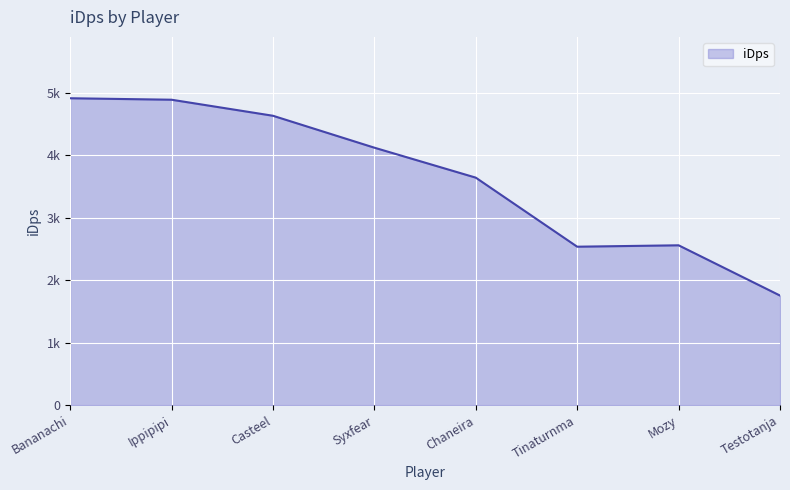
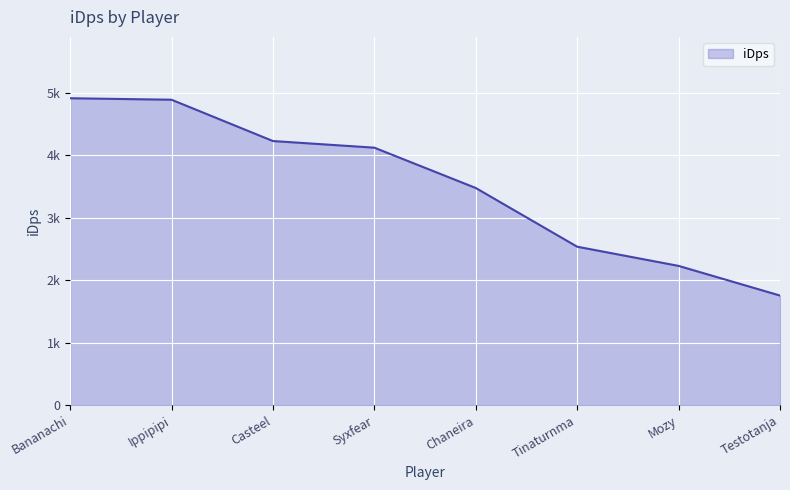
  {
    "Bananachi": 4900,
    "Ippipipi": 4900,
-   "Casteel": 4600,
+   "Casteel": 4200,
    "Syxfear": 4100,
-   "Chaneira": 3600,
+   "Chaneira": 3500,
    "Tinaturnma": 2500,
-   "Mozy": 2600,
+   "Mozy": 2200,
    "Testotanja": 1800
  }
